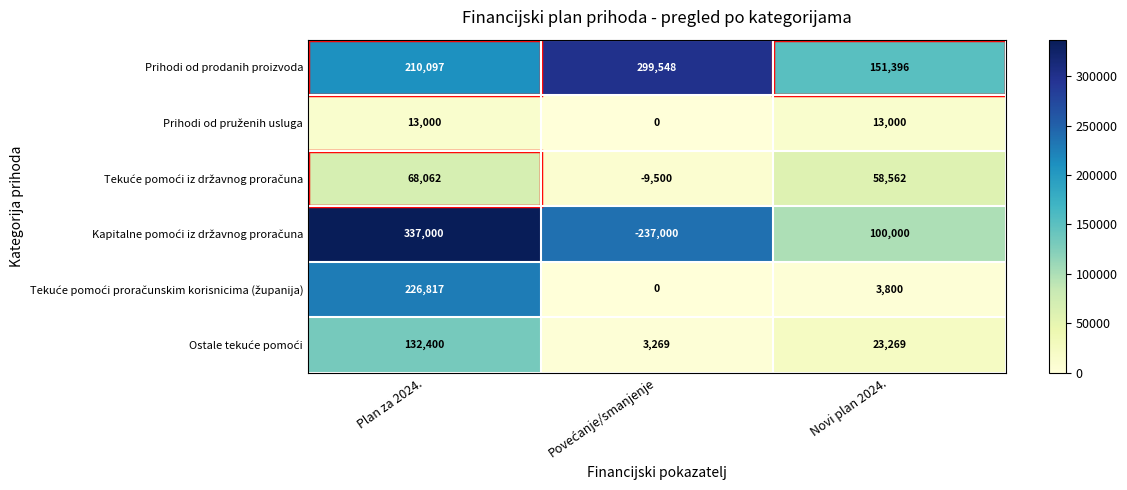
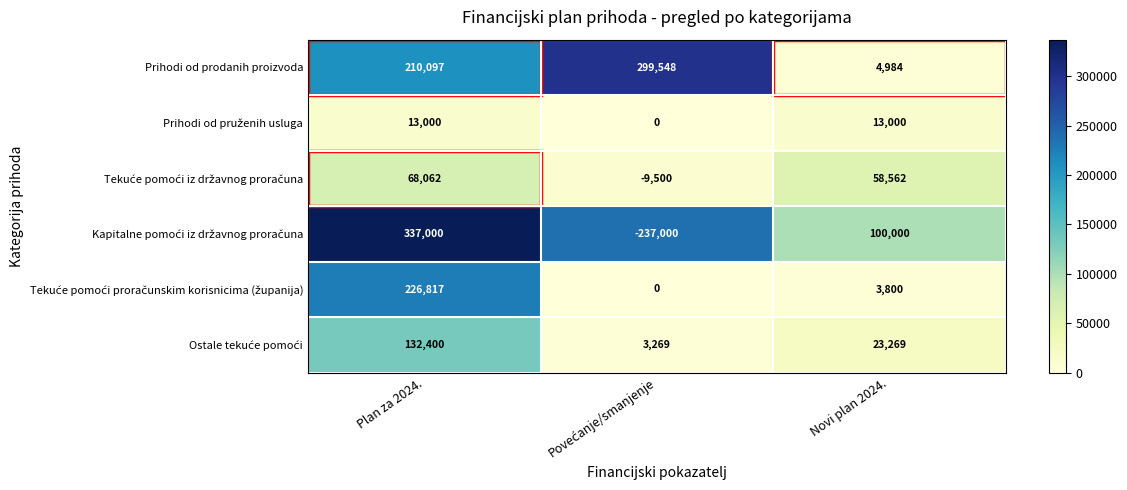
  {
    "Prihodi od prodanih proizvoda": {
      "Plan za 2024.": "210,097",
      "Povećanje/smanjenje": "299,548",
-     "Novi plan 2024.": "151,396"
+     "Novi plan 2024.": "4,984"
    },
    "Prihodi od pruženih usluga": {
      "Plan za 2024.": "13,000",
      "Povećanje/smanjenje": "0",
      "Novi plan 2024.": "13,000"
    },
    "Tekuće pomoći iz državnog proračuna": {
      "Plan za 2024.": "68,062",
      "Povećanje/smanjenje": "-9,500",
      "Novi plan 2024.": "58,562"
    },
    "Kapitalne pomoći iz državnog proračuna": {
      "Plan za 2024.": "337,000",
      "Povećanje/smanjenje": "-237,000",
      "Novi plan 2024.": "100,000"
    },
    "Tekuće pomoći proračunskim korisnicima (županija)": {
      "Plan za 2024.": "226,817",
      "Povećanje/smanjenje": "0",
      "Novi plan 2024.": "3,800"
    },
    "Ostale tekuće pomoći": {
      "Plan za 2024.": "132,400",
      "Povećanje/smanjenje": "3,269",
      "Novi plan 2024.": "23,269"
    }
  }
